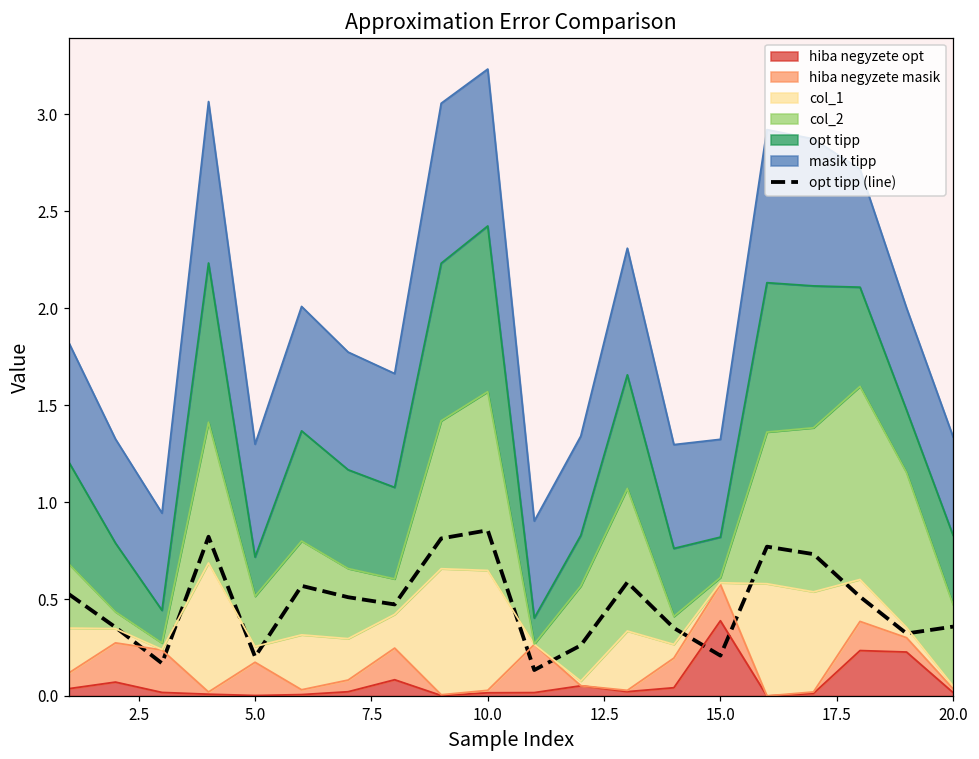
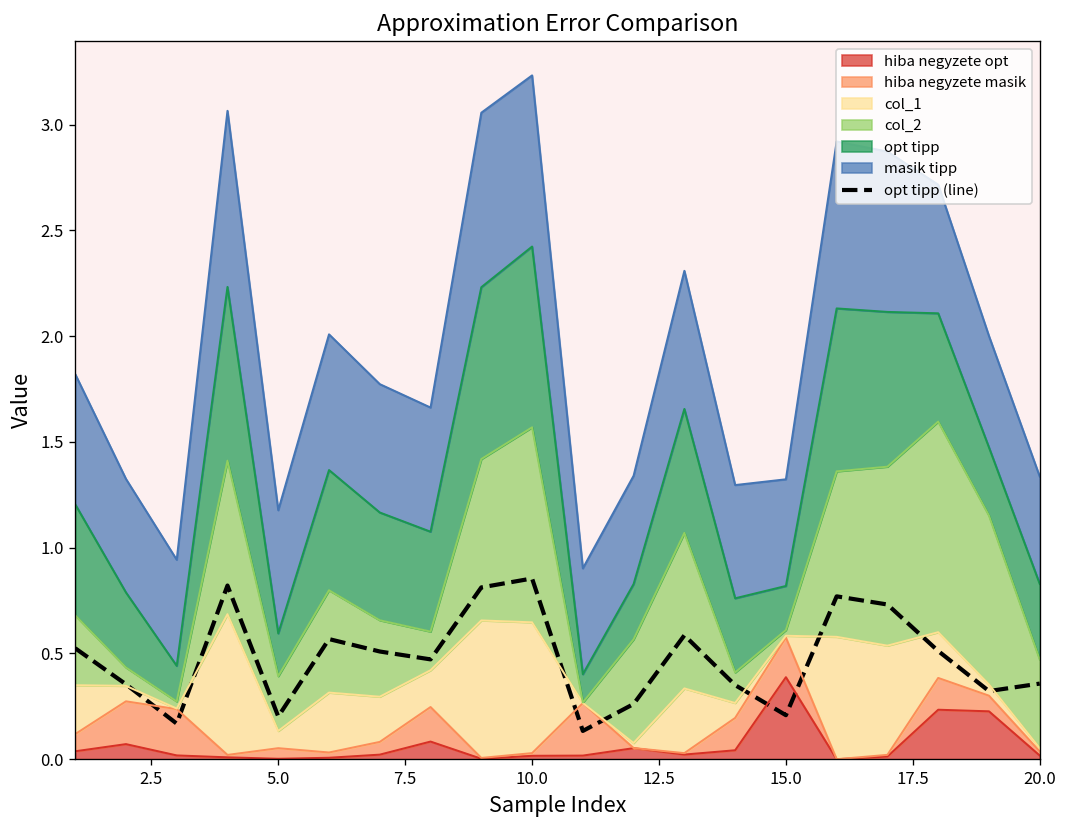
  {
    "opt tipp (line)": {
      "5.0": 0.20,
      "10.0": 0.85,
      "15.0": 0.21,
      "20.0": 0.36
    },
    "hiba negyzete opt": {
      "5.0": 0.00,
      "15.0": 0.39,
      "20.0": 0.02
    },
    "hiba negyzete masik": {
-     "5.0": 0.17,
+     "5.0": 0.05,
      "20.0": 0.02
    },
    "col_1": {
      "5.0": 0.08,
      "10.0": 0.62,
      "20.0": 0.02
    },
    "col_2": {
      "5.0": 0.26,
      "10.0": 0.92,
      "15.0": 0.03,
      "20.0": 0.42
    },
    "opt tipp": {
      "5.0": 0.20,
      "10.0": 0.85,
      "15.0": 0.21,
      "20.0": 0.36
    },
    "masik tipp": {
      "5.0": 0.58,
      "10.0": 0.81,
      "15.0": 0.50,
      "20.0": 0.51
    }
  }
